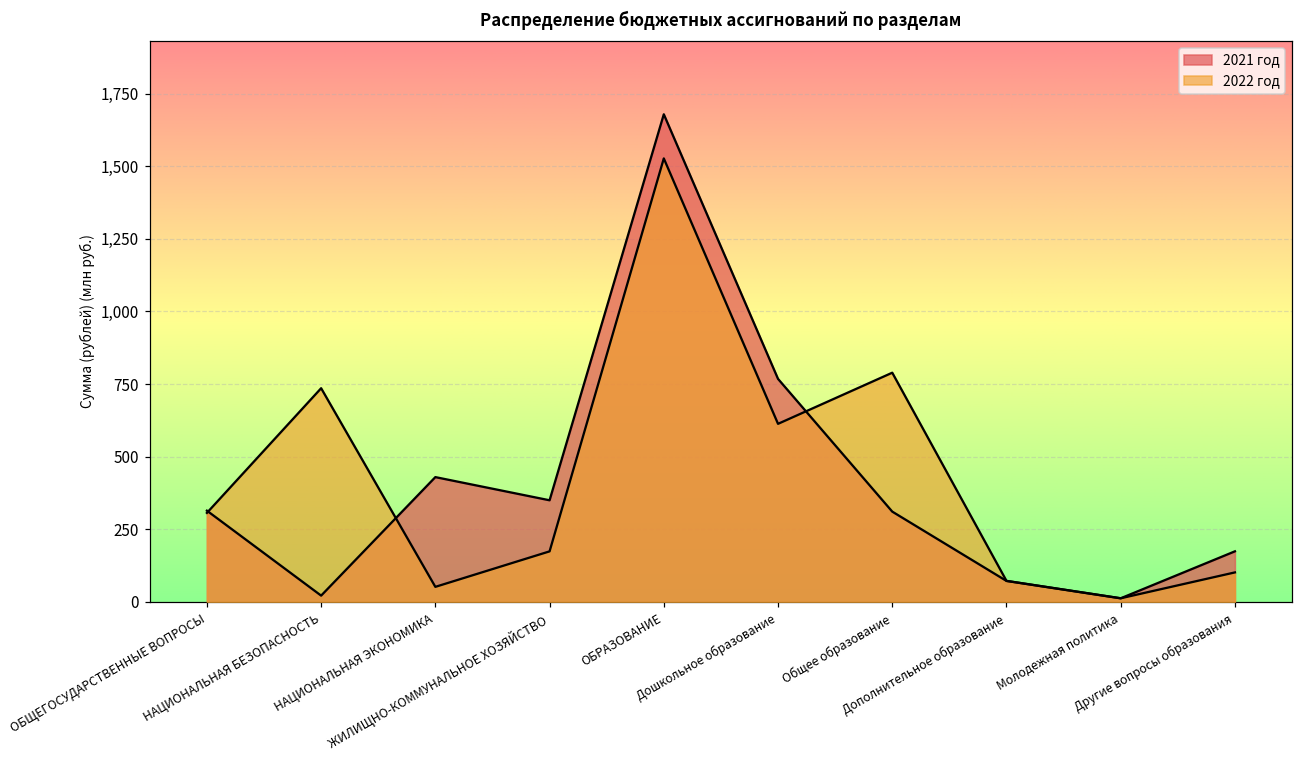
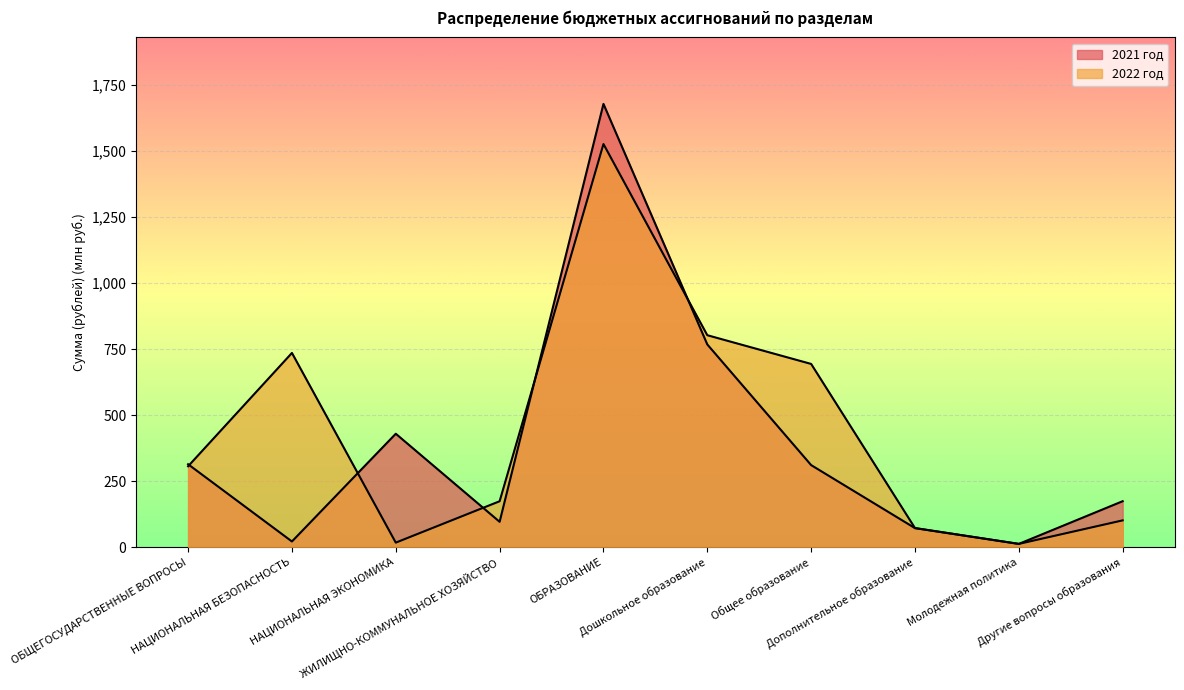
  {
    "2021 год": {
      "НАЦИОНАЛЬНАЯ БЕЗОПАСНОСТЬ": "20",
      "НАЦИОНАЛЬНАЯ ЭКОНОМИКА": "430",
-     "ЖИЛИЩНО-КОММУНАЛЬНОЕ ХОЗЯЙСТВО": "350",
+     "ЖИЛИЩНО-КОММУНАЛЬНОЕ ХОЗЯЙСТВО": "100",
      "ОБРАЗОВАНИЕ": "1,680",
      "Дошкольное образование": "770",
      "Общее образование": "310",
      "Другие вопросы образования": "170"
    },
    "2022 год": {
      "НАЦИОНАЛЬНАЯ БЕЗОПАСНОСТЬ": "740",
-     "НАЦИОНАЛЬНАЯ ЭКОНОМИКА": "50",
+     "НАЦИОНАЛЬНАЯ ЭКОНОМИКА": "20",
      "ЖИЛИЩНО-КОММУНАЛЬНОЕ ХОЗЯЙСТВО": "170",
      "ОБРАЗОВАНИЕ": "1,530",
-     "Дошкольное образование": "610",
-     "Общее образование": "790",
+     "Дошкольное образование": "800",
+     "Общее образование": "690",
      "Другие вопросы образования": "100"
    }
  }
